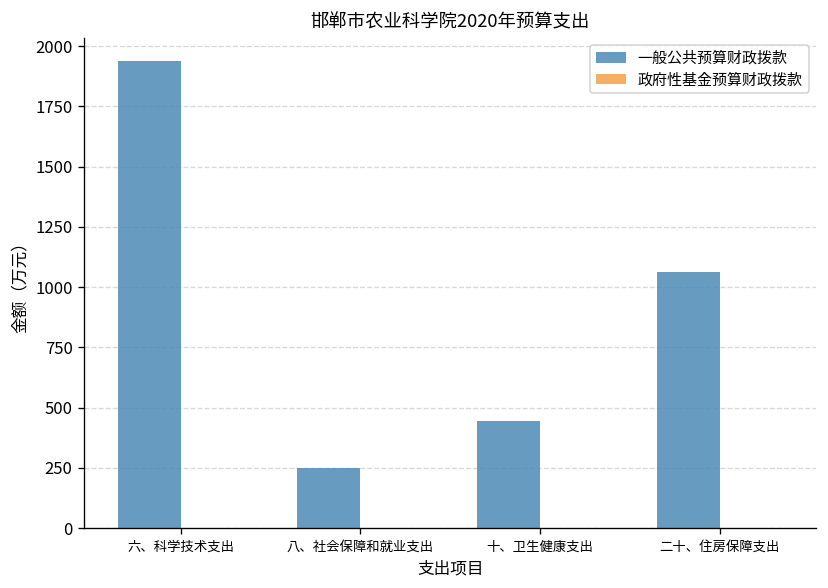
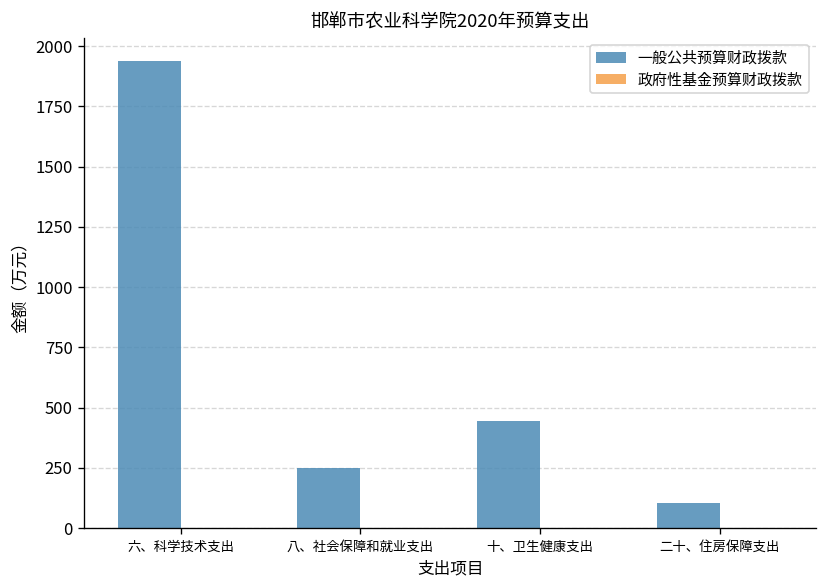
  {
    "一般公共预算财政拨款": {
      "六、科学技术支出": 1940,
      "八、社会保障和就业支出": 250,
      "十、卫生健康支出": 440,
-     "二十、住房保障支出": 1060
+     "二十、住房保障支出": 110
    },
    "政府性基金预算财政拨款": {
      "六、科学技术支出": 0,
      "八、社会保障和就业支出": 0,
      "十、卫生健康支出": 0,
      "二十、住房保障支出": 0
    }
  }
